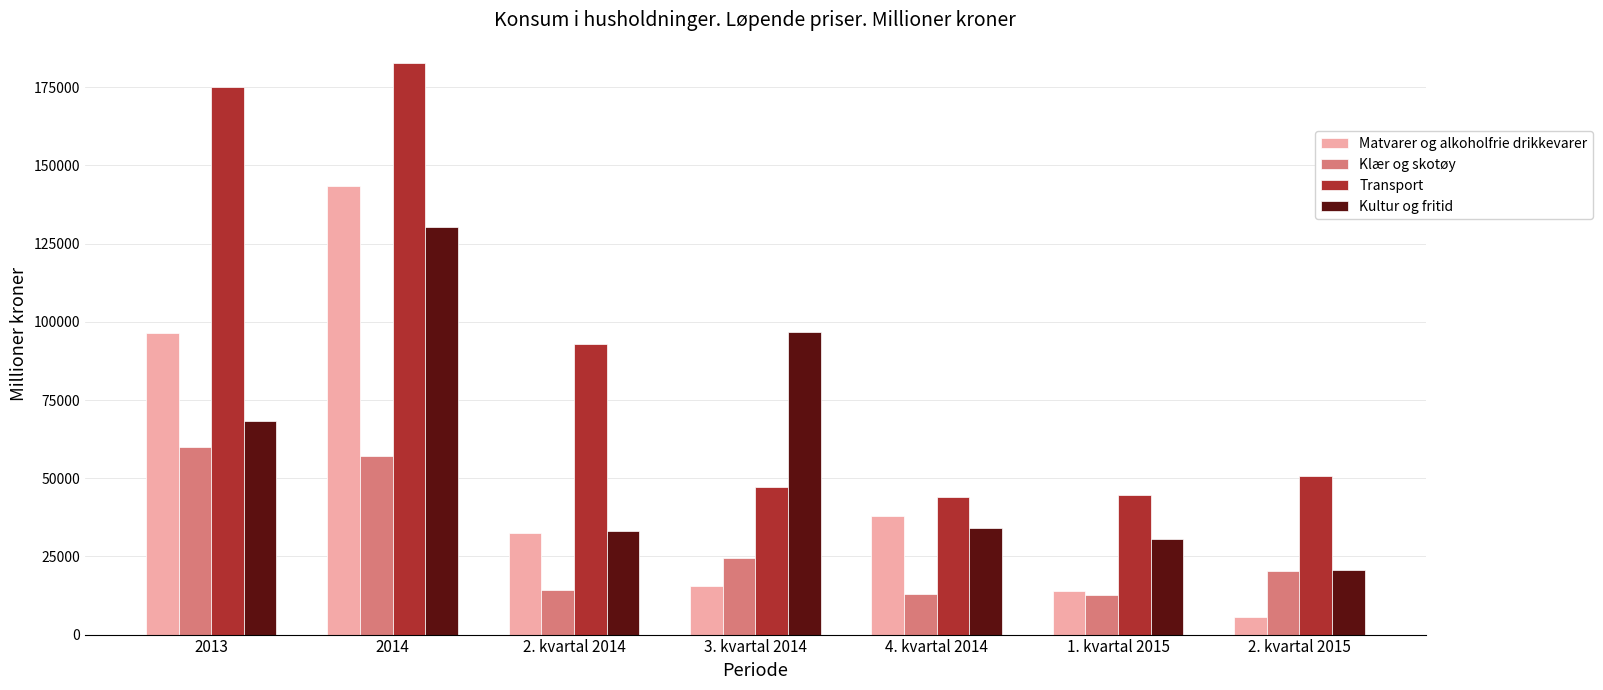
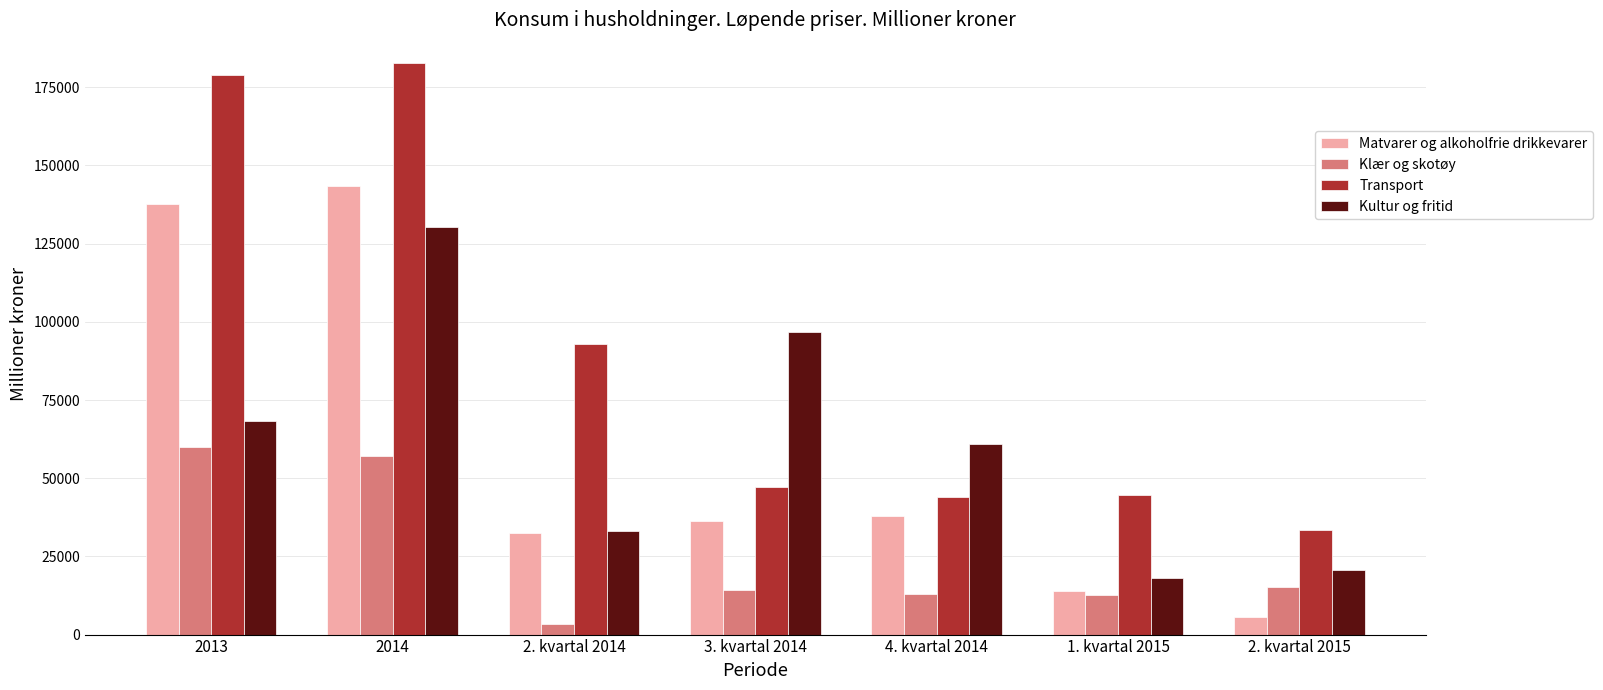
  {
    "Matvarer og alkoholfrie drikkevarer": {
-     "2013": 96000,
+     "2013": 138000,
      "2014": 143000,
      "2. kvartal 2014": 33000,
-     "3. kvartal 2014": 15000,
+     "3. kvartal 2014": 36000,
      "4. kvartal 2014": 38000,
      "1. kvartal 2015": 14000,
      "2. kvartal 2015": 6000
    },
    "Klær og skotøy": {
      "2013": 60000,
      "2014": 57000,
-     "2. kvartal 2014": 14000,
-     "3. kvartal 2014": 25000,
+     "2. kvartal 2014": 3000,
+     "3. kvartal 2014": 14000,
      "4. kvartal 2014": 13000,
      "1. kvartal 2015": 13000,
-     "2. kvartal 2015": 20000
+     "2. kvartal 2015": 15000
    },
    "Transport": {
-     "2013": 175000,
+     "2013": 179000,
      "2014": 183000,
      "2. kvartal 2014": 93000,
      "3. kvartal 2014": 47000,
      "4. kvartal 2014": 44000,
      "1. kvartal 2015": 45000,
-     "2. kvartal 2015": 51000
+     "2. kvartal 2015": 33000
    },
    "Kultur og fritid": {
      "2013": 68000,
      "2014": 130000,
      "2. kvartal 2014": 33000,
      "3. kvartal 2014": 97000,
-     "4. kvartal 2014": 34000,
-     "1. kvartal 2015": 31000,
+     "4. kvartal 2014": 61000,
+     "1. kvartal 2015": 18000,
      "2. kvartal 2015": 21000
    }
  }
